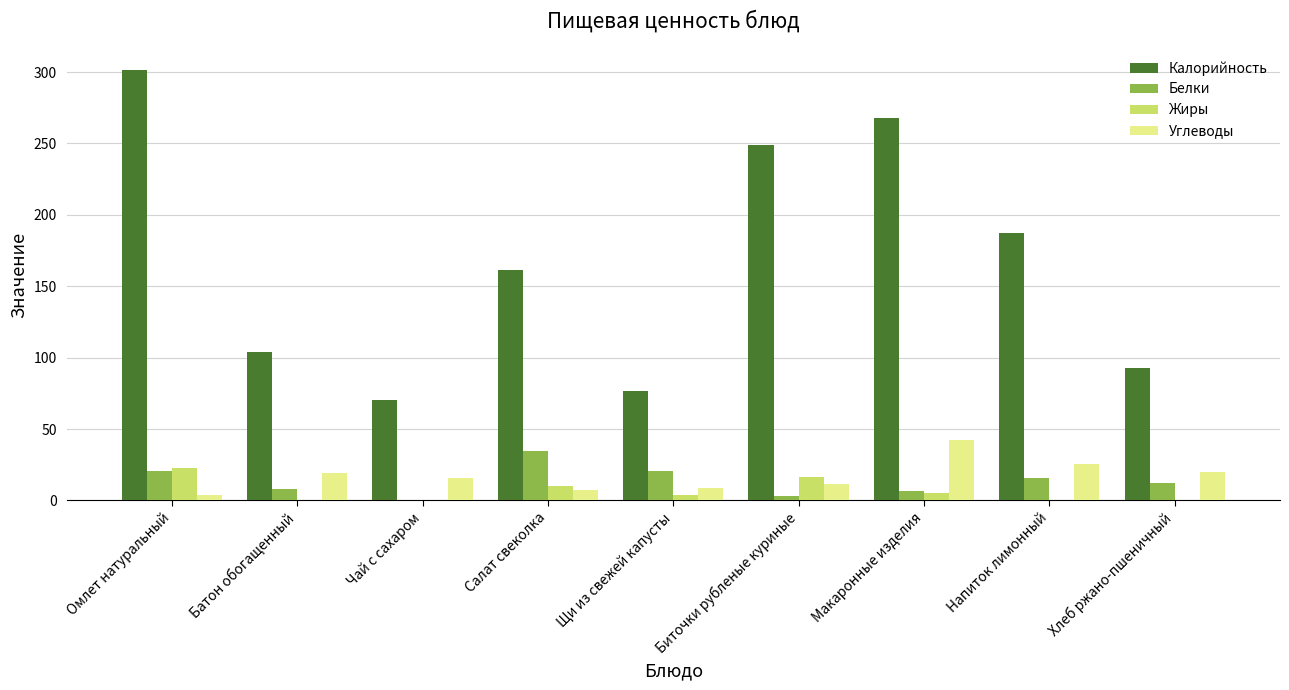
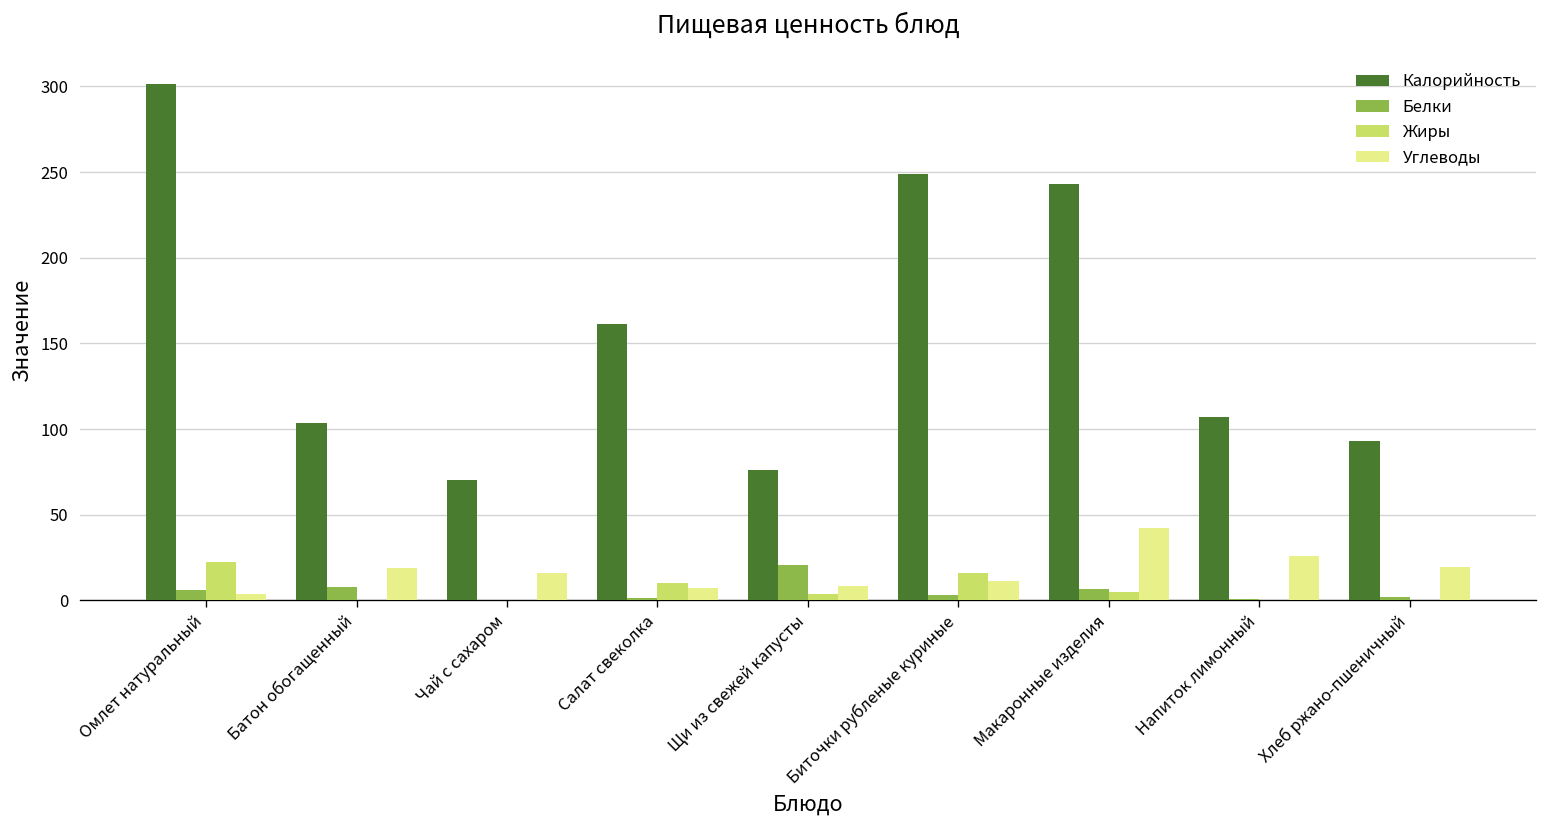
  {
    "Калорийность": {
      "Омлет натуральный": 301,
      "Батон обогащенный": 104,
      "Чай с сахаром": 70,
      "Салат свеколка": 161,
      "Щи из свежей капусты": 76,
      "Биточки рубленые куриные": 249,
-     "Макаронные изделия": 268,
-     "Напиток лимонный": 187,
+     "Макаронные изделия": 243,
+     "Напиток лимонный": 107,
      "Хлеб ржано-пшеничный": 93
    },
    "Белки": {
-     "Омлет натуральный": 21,
+     "Омлет натуральный": 6,
      "Батон обогащенный": 8,
      "Чай с сахаром": 0,
-     "Салат свеколка": 34,
+     "Салат свеколка": 1,
      "Щи из свежей капусты": 21,
      "Биточки рубленые куриные": 3,
      "Макаронные изделия": 7,
-     "Напиток лимонный": 16,
-     "Хлеб ржано-пшеничный": 12
+     "Напиток лимонный": 1,
+     "Хлеб ржано-пшеничный": 2
    }
  }
